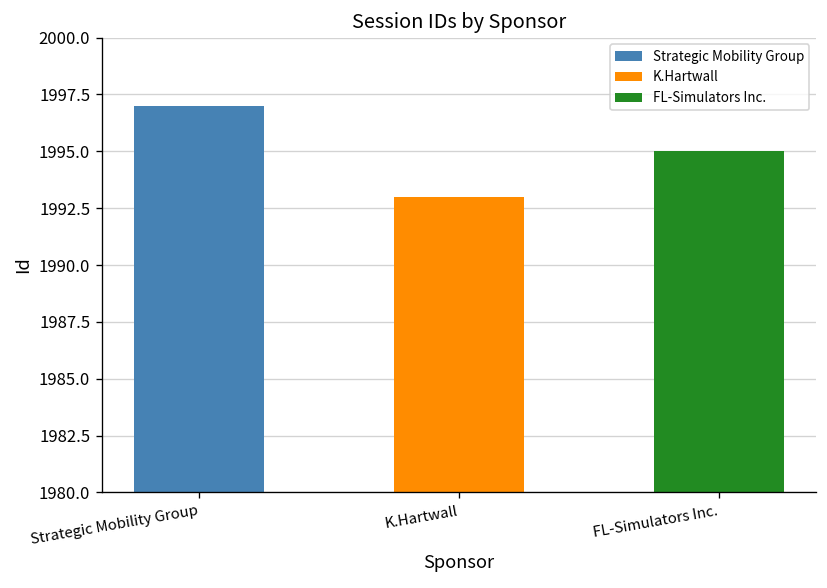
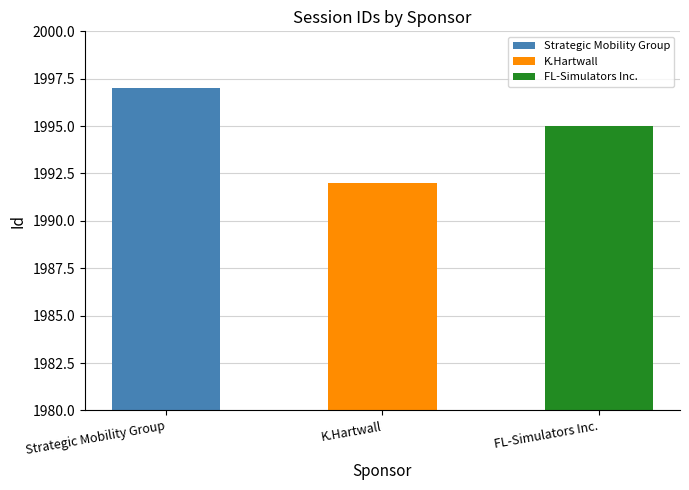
  {
    "Strategic Mobility Group": 1997,
-   "K.Hartwall": 1993,
+   "K.Hartwall": 1992,
    "FL-Simulators Inc.": 1995
  }
